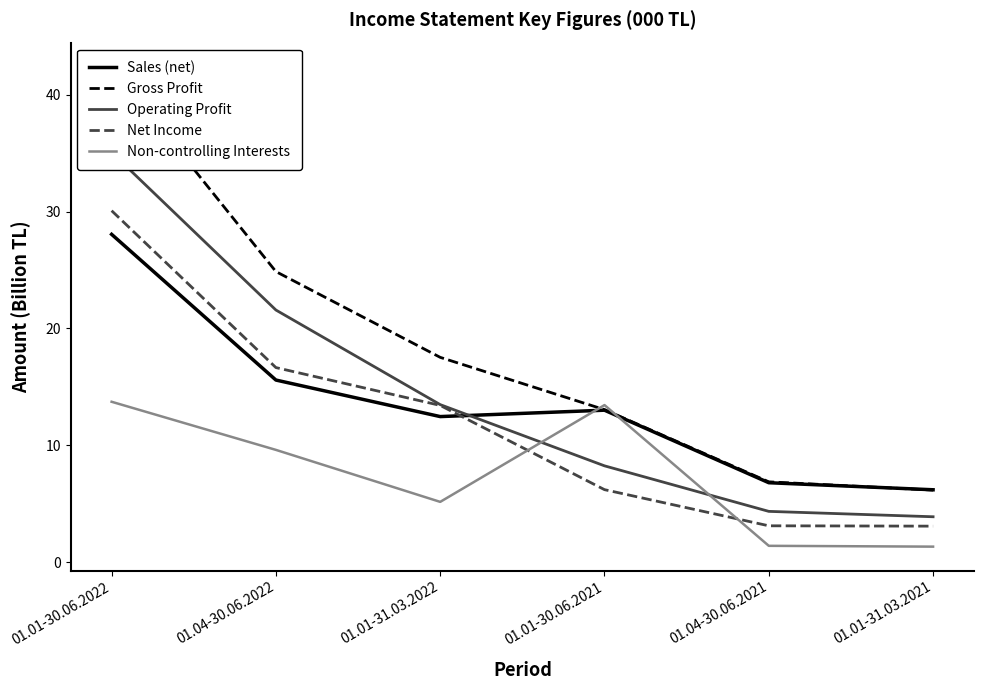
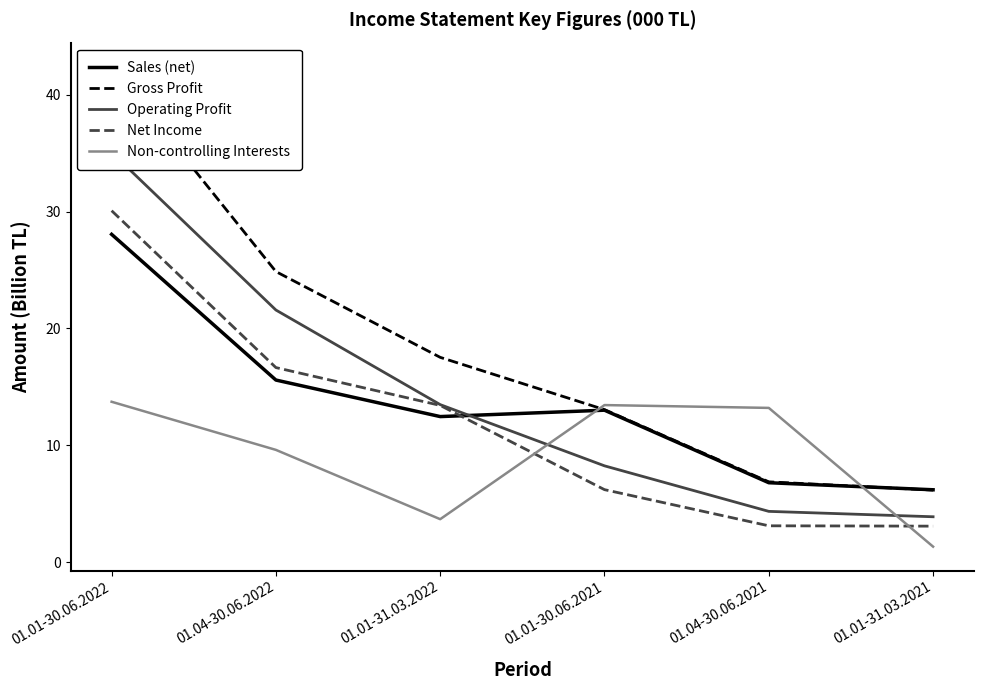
  {
    "Non-controlling Interests": {
      "01.01-30.06.2022": 13.7,
      "01.04-30.06.2022": 9.6,
-     "01.01-31.03.2022": 5.2,
+     "01.01-31.03.2022": 3.7,
      "01.01-30.06.2021": 13.4,
-     "01.04-30.06.2021": 1.4,
+     "01.04-30.06.2021": 13.2,
      "01.01-31.03.2021": 1.3
    }
  }
